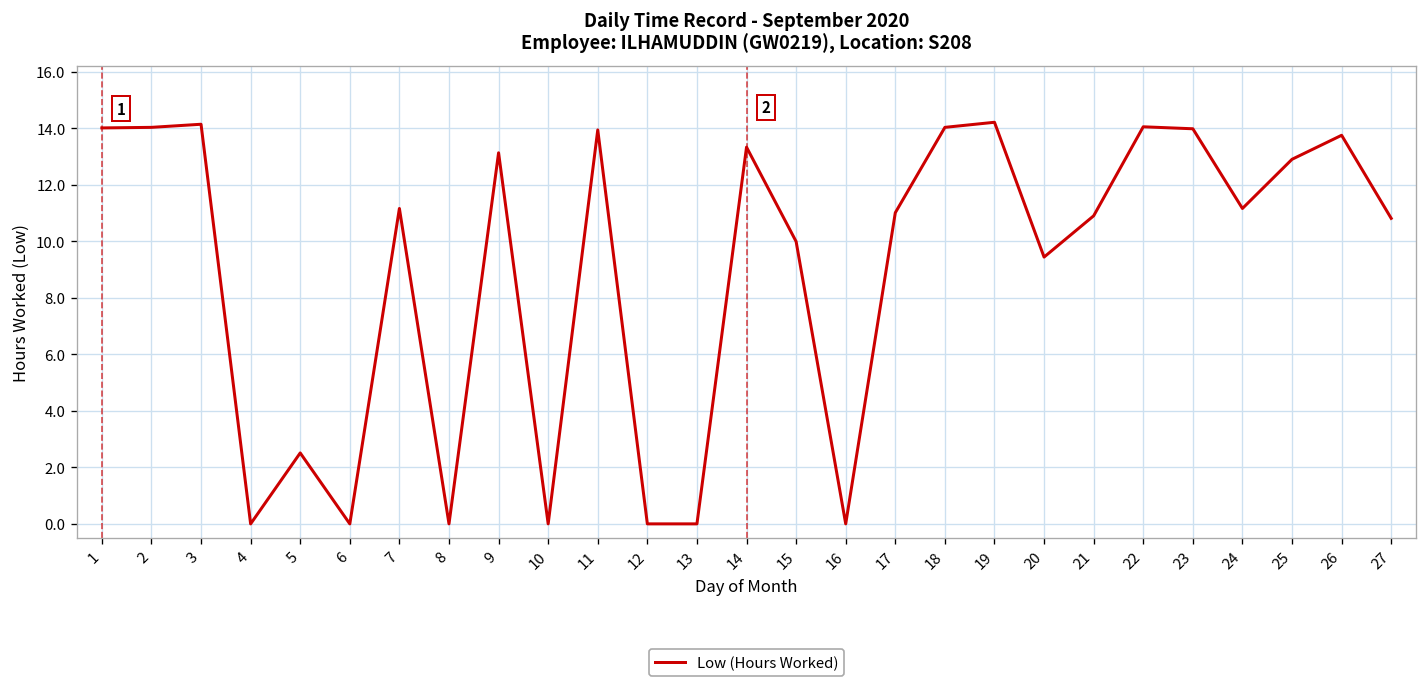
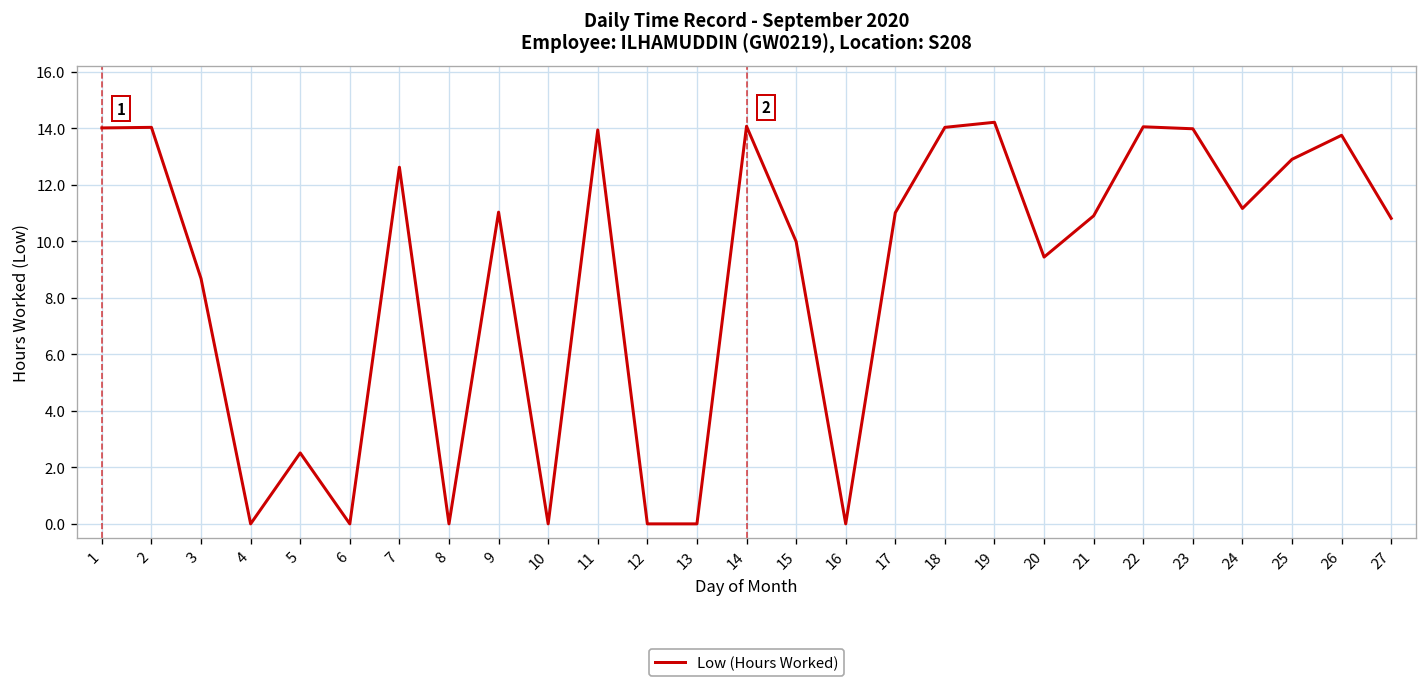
  {
    "2": 14.0,
-   "3": 14.1,
+   "3": 8.7,
    "4": 0.0,
    "5": 2.5,
    "6": 0.0,
-   "7": 11.2,
+   "7": 12.6,
    "8": 0.0,
-   "9": 13.1,
+   "9": 11.0,
    "10": 0.0,
    "11": 13.9,
    "12": 0.0,
    "13": 0.0,
-   "14": 13.3,
+   "14": 14.1,
    "15": 10.0,
    "16": 0.0,
    "17": 11.0,
    "18": 14.0,
    "19": 14.2,
    "20": 9.4,
    "21": 10.9,
    "22": 14.1,
    "23": 14.0,
    "24": 11.2,
    "25": 12.9,
    "26": 13.8,
    "27": 10.8
  }
